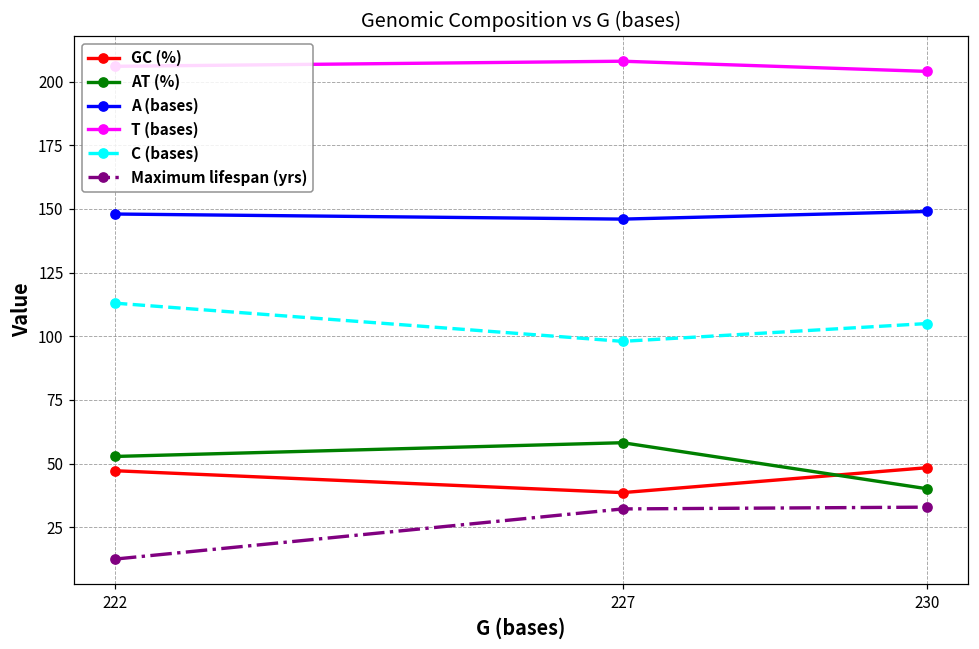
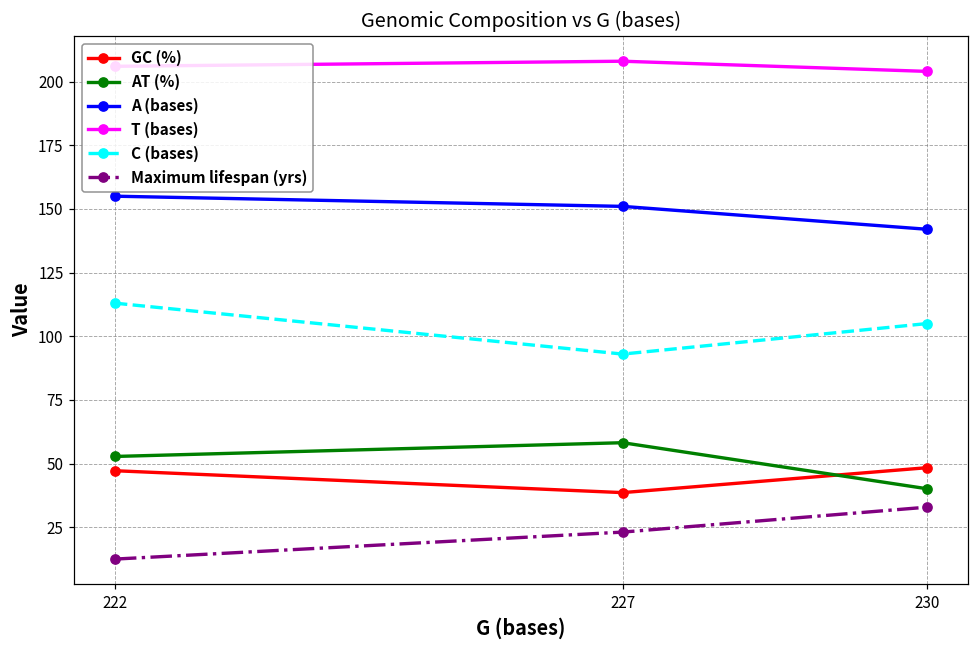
  {
    "GC (%)": {
      "222": 47,
      "227": 39,
      "230": 48
    },
    "AT (%)": {
      "222": 53,
      "227": 58,
      "230": 40
    },
    "A (bases)": {
-     "222": 148,
-     "227": 146,
-     "230": 149
+     "222": 155,
+     "227": 151,
+     "230": 142
    },
    "T (bases)": {
      "227": 208,
      "230": 204
    },
    "C (bases)": {
      "222": 113,
-     "227": 98,
+     "227": 93,
      "230": 105
    },
    "Maximum lifespan (yrs)": {
      "222": 13,
-     "227": 32,
+     "227": 23,
      "230": 33
    }
  }
